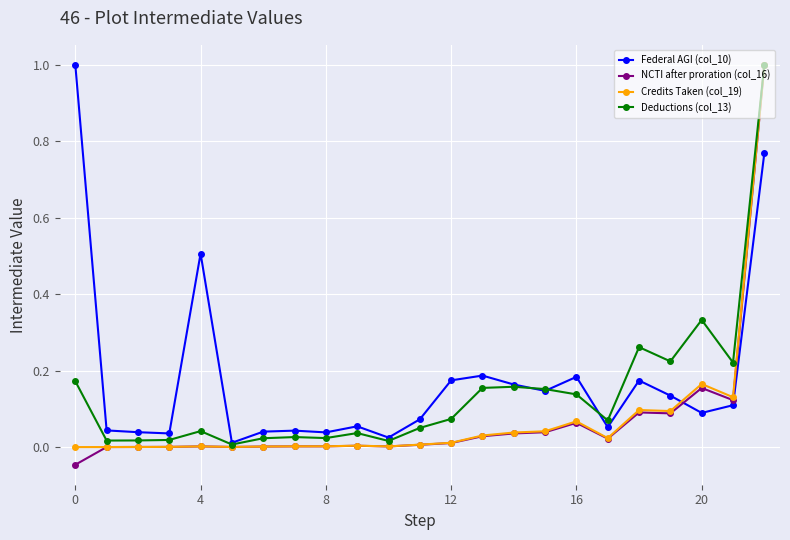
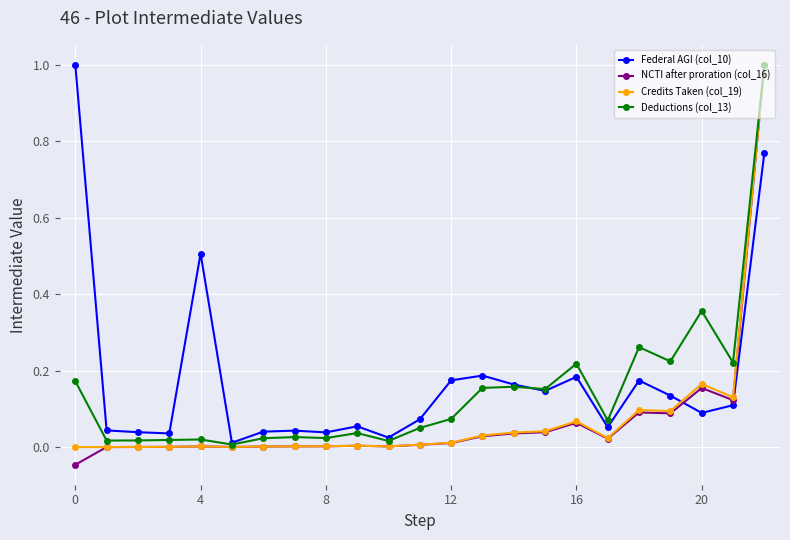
  {
    "Federal AGI (col_10)": {
      "0": 1.00,
      "4": 0.51,
      "8": 0.04,
      "12": 0.17,
      "16": 0.18,
      "20": 0.09
    },
    "NCTI after proration (col_16)": {
      "0": -0.05,
      "20": 0.15
    },
    "Credits Taken (col_19)": {
      "0": 0.00,
      "20": 0.17
    },
    "Deductions (col_13)": {
      "0": 0.17,
-     "4": 0.04,
+     "4": 0.02,
      "8": 0.02,
      "12": 0.07,
-     "16": 0.14,
-     "20": 0.33
+     "16": 0.22,
+     "20": 0.36
    }
  }
